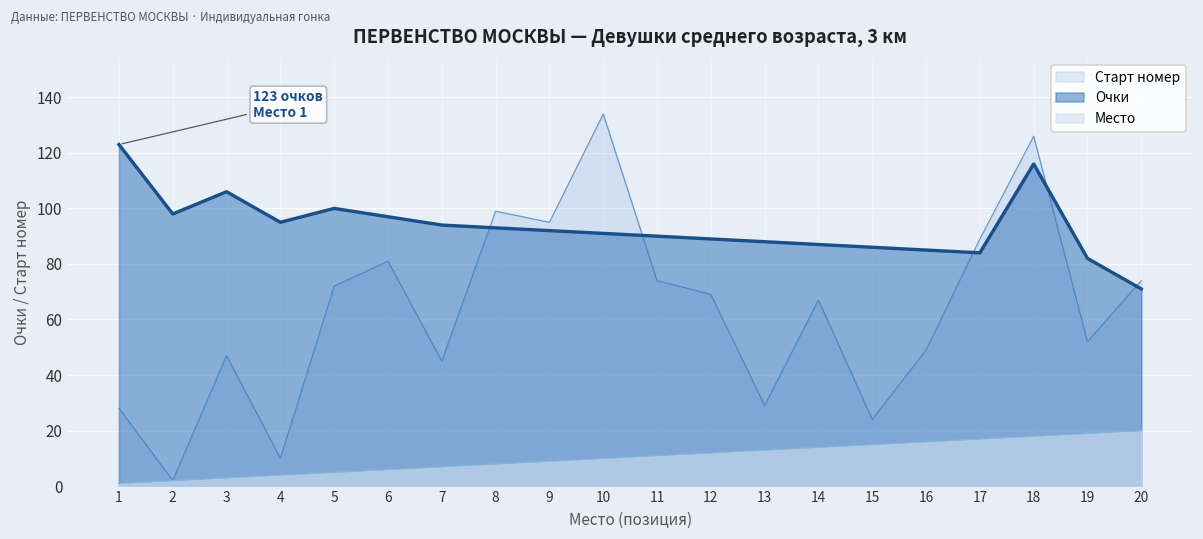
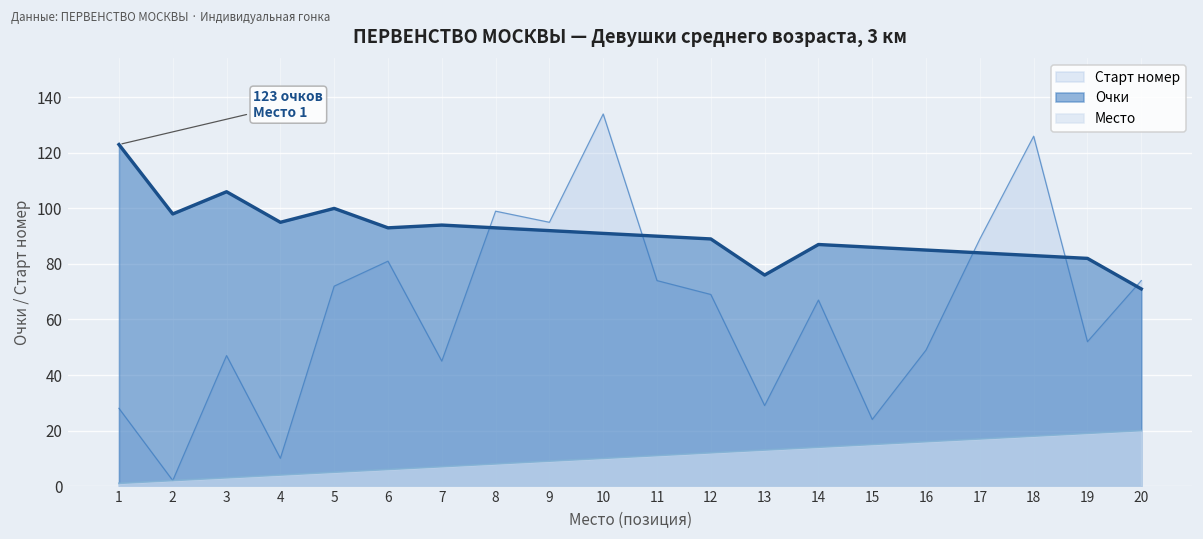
  {
    "Очки": {
      "2": 98,
      "3": 106,
      "4": 95,
      "5": 100,
-     "6": 97,
+     "6": 93,
      "7": 94,
      "8": 93,
      "9": 92,
      "10": 91,
      "11": 90,
      "12": 89,
-     "13": 88,
+     "13": 76,
      "14": 87,
      "15": 86,
      "16": 85,
      "17": 84,
-     "18": 116,
+     "18": 83,
      "19": 82,
      "20": 71
    }
  }
